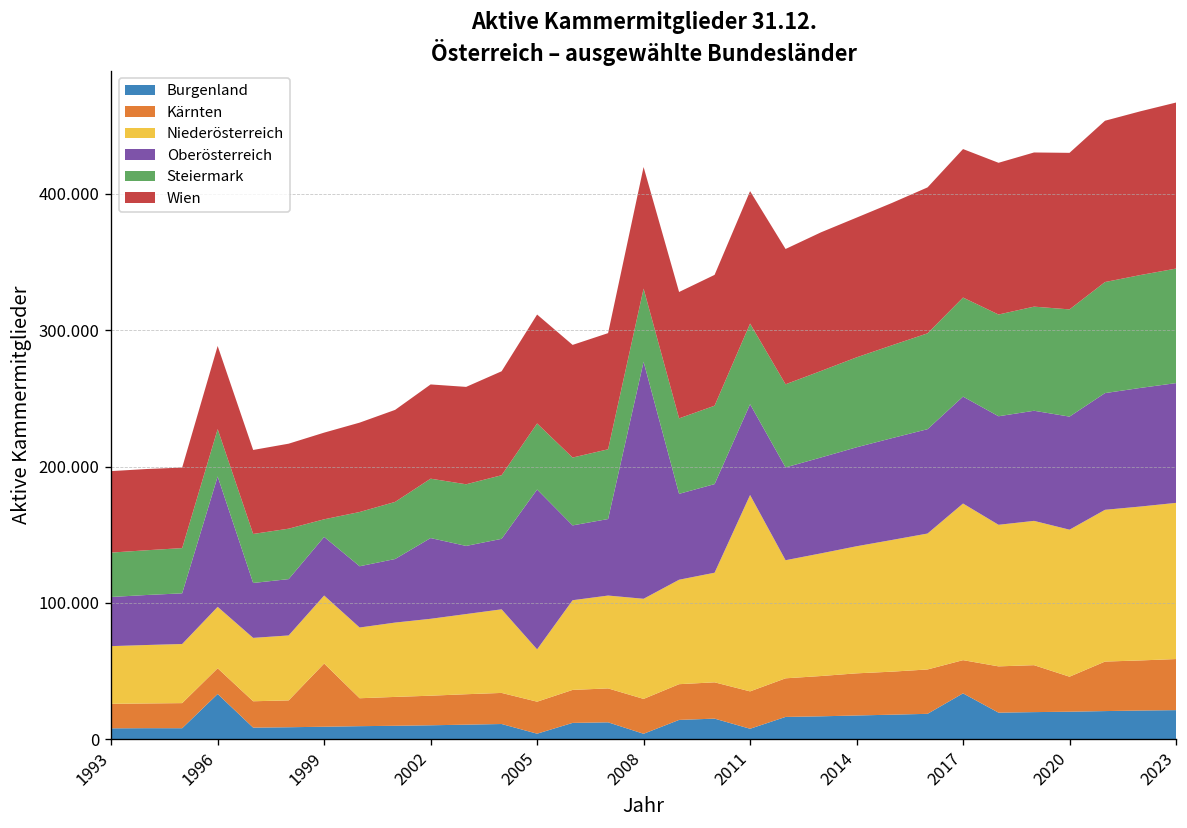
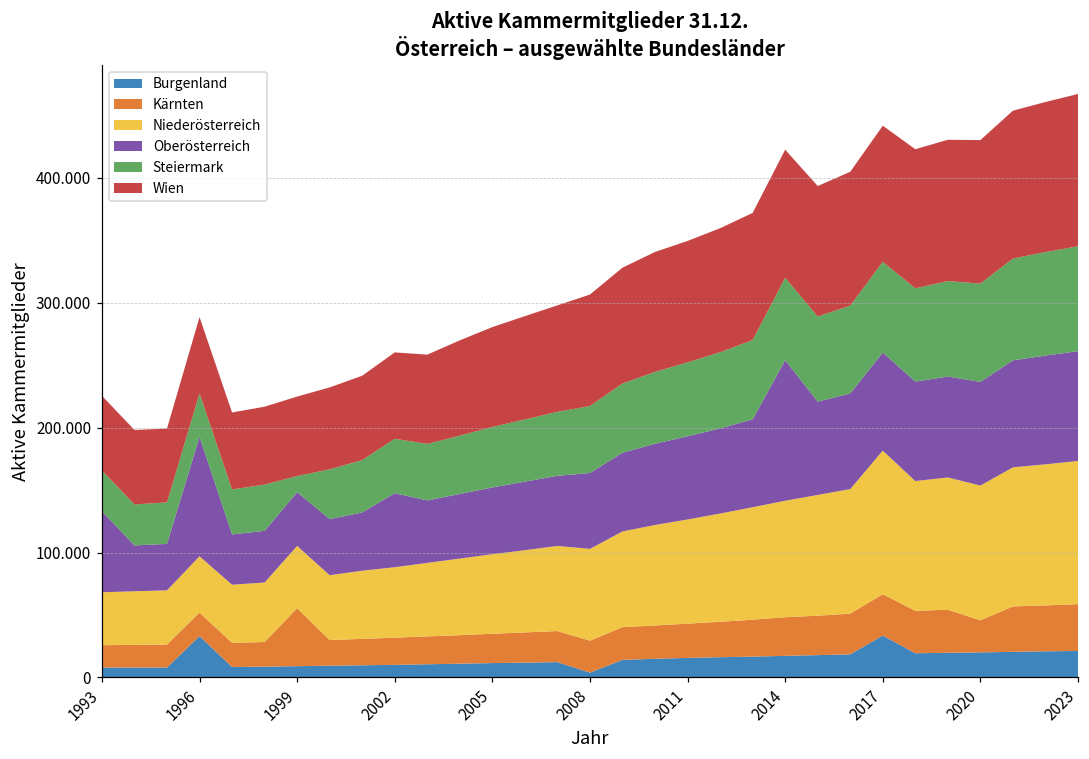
  {
    "Burgenland": {
      "1993": 8,
      "1996": 33,
      "1999": 9,
      "2002": 10,
-     "2005": 4,
+     "2005": 12,
      "2008": 4,
-     "2011": 8,
+     "2011": 16,
      "2014": 17,
      "2017": 34,
      "2020": 20,
      "2023": 21
    },
    "Kärnten": {
      "1993": 18,
      "1996": 19,
      "1999": 46,
      "2002": 22,
      "2005": 23,
      "2008": 26,
      "2011": 27,
      "2014": 31,
-     "2017": 24,
+     "2017": 33,
      "2020": 26,
      "2023": 37
    },
    "Niederösterreich": {
      "1993": 42,
      "1996": 45,
      "1999": 50,
      "2002": 56,
-     "2005": 38,
+     "2005": 64,
      "2008": 73,
-     "2011": 144,
+     "2011": 83,
      "2014": 93,
      "2017": 115,
      "2020": 108,
      "2023": 115
    },
    "Oberösterreich": {
-     "1993": 36,
+     "1993": 65,
      "1996": 96,
      "1999": 43,
      "2002": 59,
-     "2005": 117,
-     "2008": 174,
+     "2005": 53,
+     "2008": 61,
      "2011": 67,
-     "2014": 73,
+     "2014": 112,
      "2017": 78,
      "2020": 83,
      "2023": 88
    },
    "Steiermark": {
      "1993": 33,
      "1996": 35,
      "1999": 13,
      "2002": 44,
      "2005": 48,
      "2008": 54,
      "2011": 59,
      "2014": 66,
      "2017": 73,
      "2020": 79,
      "2023": 84
    },
    "Wien": {
      "1993": 60,
      "1996": 61,
      "1999": 64,
      "2002": 69,
      "2005": 80,
      "2008": 89,
      "2011": 97,
      "2014": 103,
      "2017": 109,
      "2020": 115,
      "2023": 122
    }
  }
